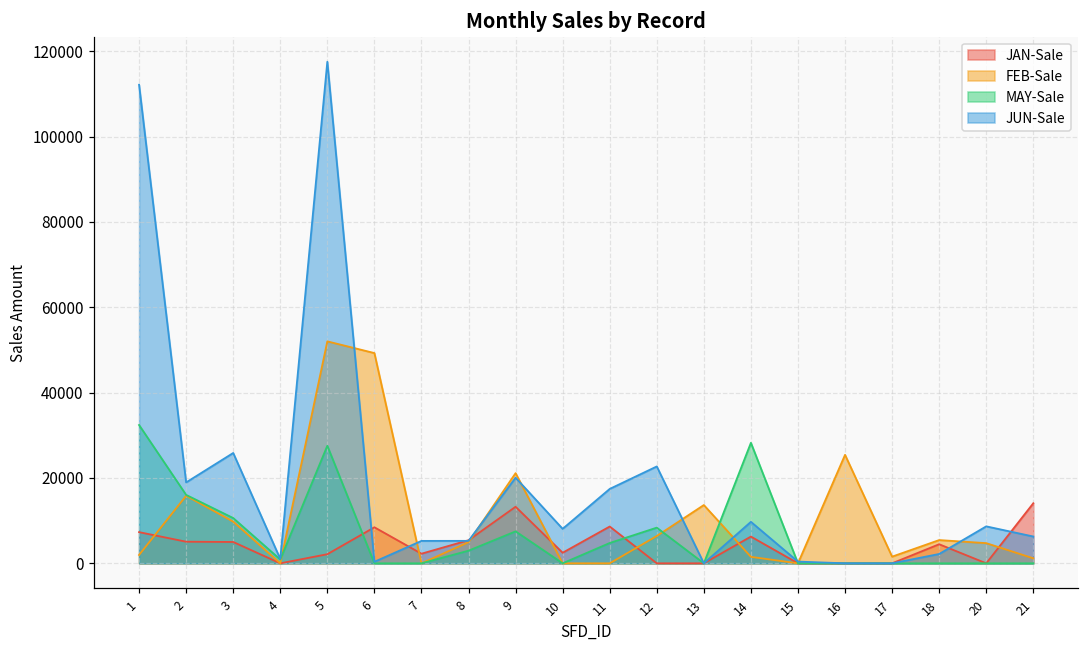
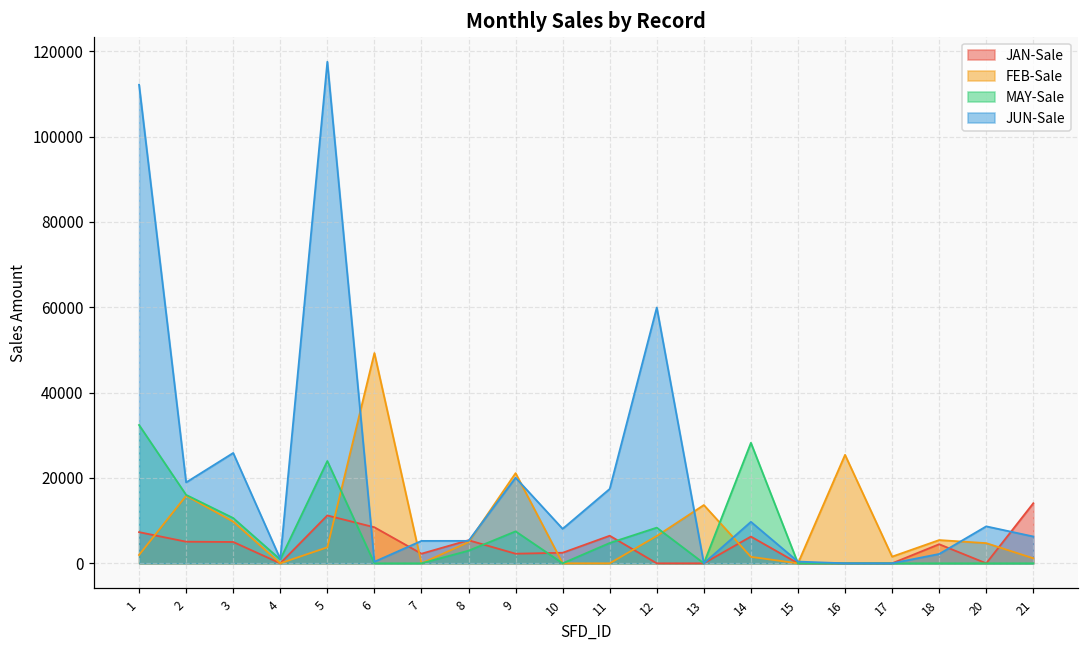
  {
    "JAN-Sale": {
      "1": 7000,
      "2": 5000,
      "3": 5000,
-     "5": 2000,
+     "5": 11000,
      "6": 8000,
      "7": 2000,
-     "9": 13000,
+     "9": 2000,
      "10": 2000,
-     "11": 9000,
+     "11": 6000,
      "12": 0,
      "14": 6000,
      "18": 4000,
      "21": 14000
    },
    "FEB-Sale": {
      "1": 2000,
      "3": 10000,
-     "5": 52000,
+     "5": 4000,
      "6": 49000,
      "9": 21000,
      "11": 0,
      "12": 6000,
      "13": 14000,
      "14": 2000,
      "16": 25000,
      "17": 2000,
      "18": 5000,
      "20": 5000,
      "21": 1000
    },
    "MAY-Sale": {
      "1": 32000,
      "3": 11000,
-     "5": 28000,
+     "5": 24000,
      "8": 3000,
      "9": 7000,
      "11": 5000,
      "12": 8000,
      "14": 28000,
      "18": 0,
      "21": 0
    },
    "JUN-Sale": {
      "1": 112000,
      "2": 19000,
      "3": 26000,
      "5": 118000,
      "7": 5000,
      "9": 20000,
      "10": 8000,
      "11": 17000,
-     "12": 23000,
+     "12": 60000,
      "14": 10000,
      "18": 2000,
      "20": 9000,
      "21": 6000
    }
  }
